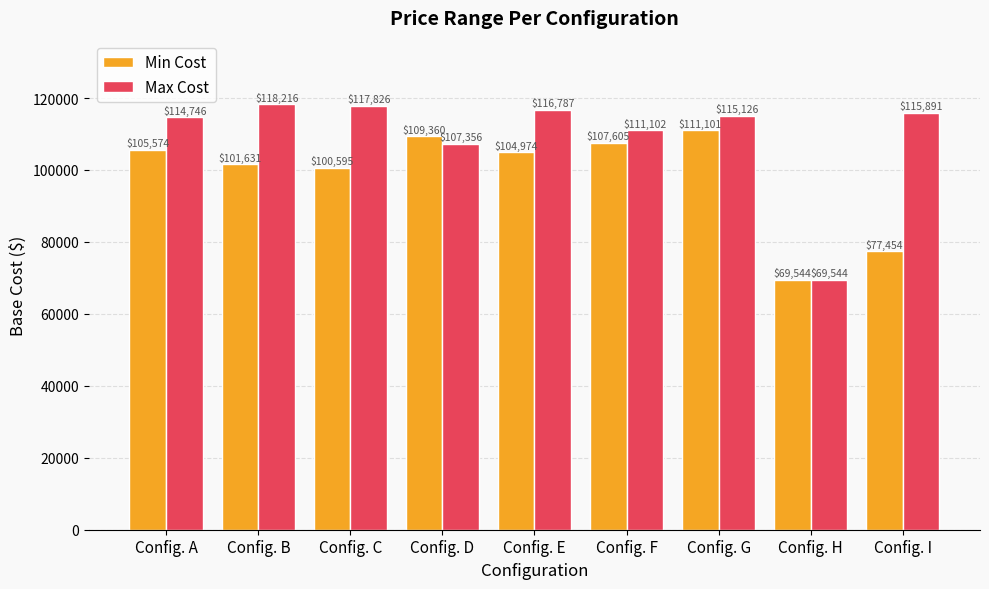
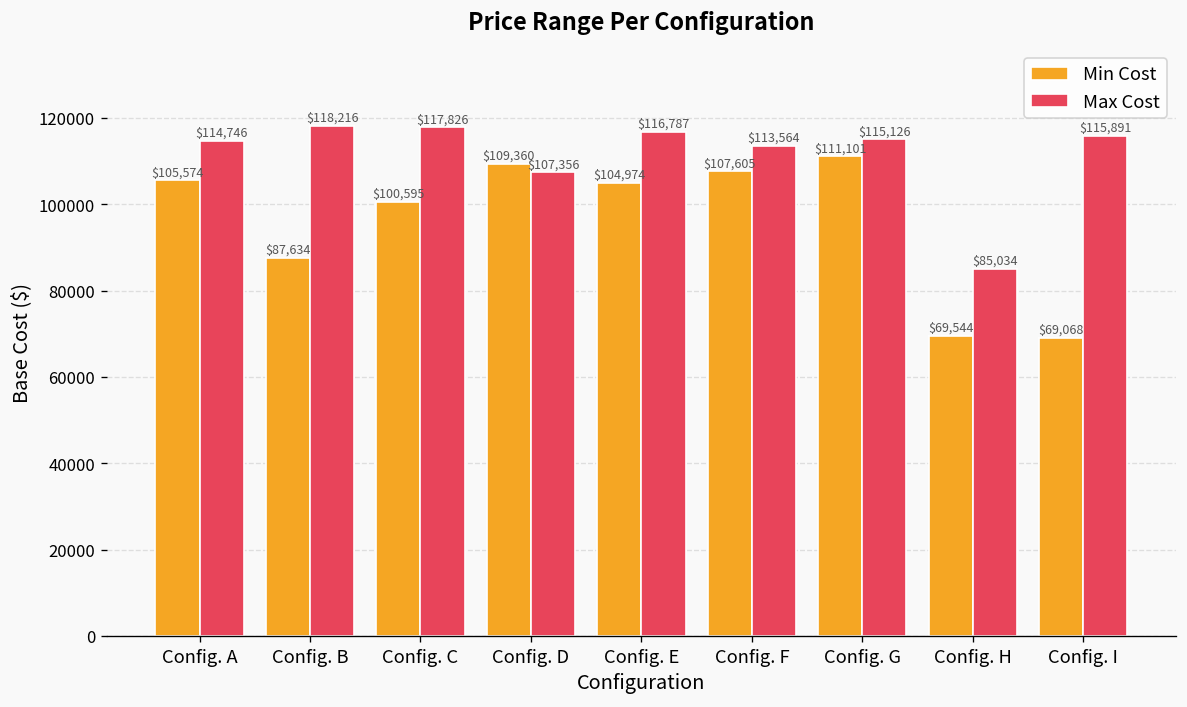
  {
    "Min Cost": {
      "Config. A": "$105,574",
-     "Config. B": "$101,631",
+     "Config. B": "$87,634",
      "Config. C": "$100,595",
      "Config. D": "$109,360",
      "Config. E": "$104,974",
      "Config. F": "$107,605",
      "Config. G": "$111,101",
      "Config. H": "$69,544",
-     "Config. I": "$77,454"
+     "Config. I": "$69,068"
    },
    "Max Cost": {
      "Config. A": "$114,746",
      "Config. B": "$118,216",
      "Config. C": "$117,826",
      "Config. D": "$107,356",
      "Config. E": "$116,787",
-     "Config. F": "$111,102",
+     "Config. F": "$113,564",
      "Config. G": "$115,126",
-     "Config. H": "$69,544",
+     "Config. H": "$85,034",
      "Config. I": "$115,891"
    }
  }
